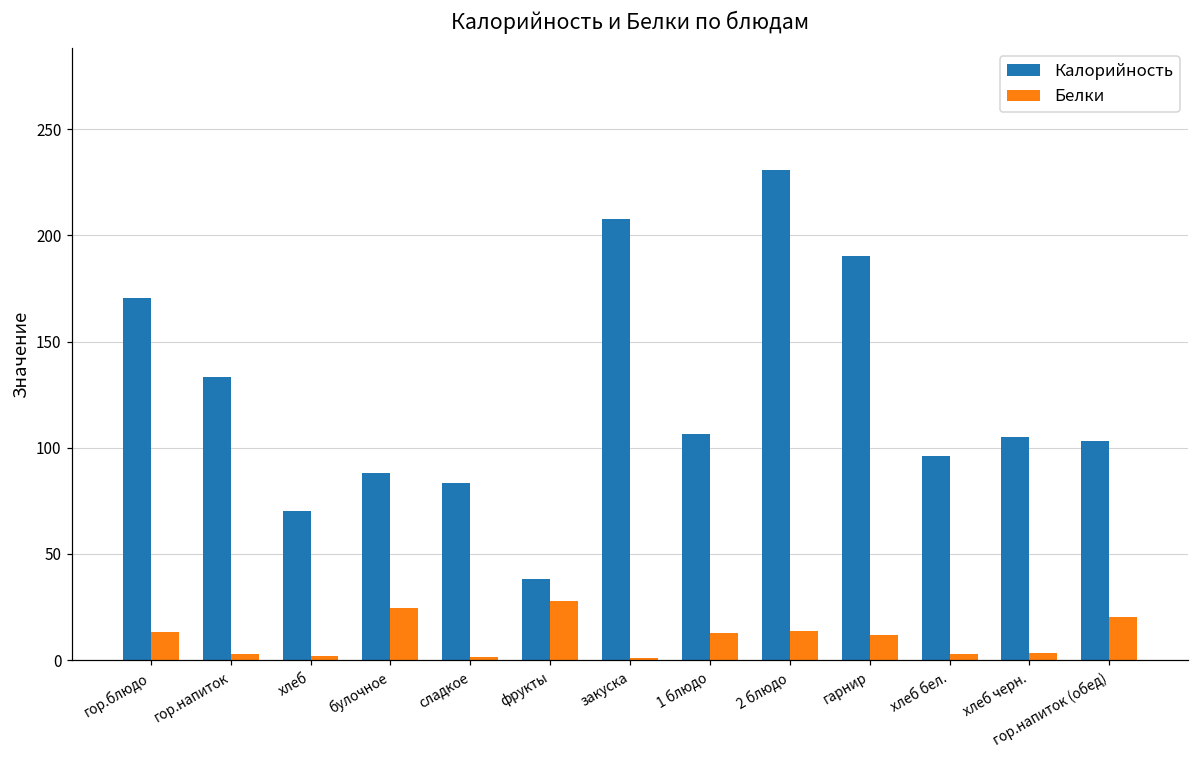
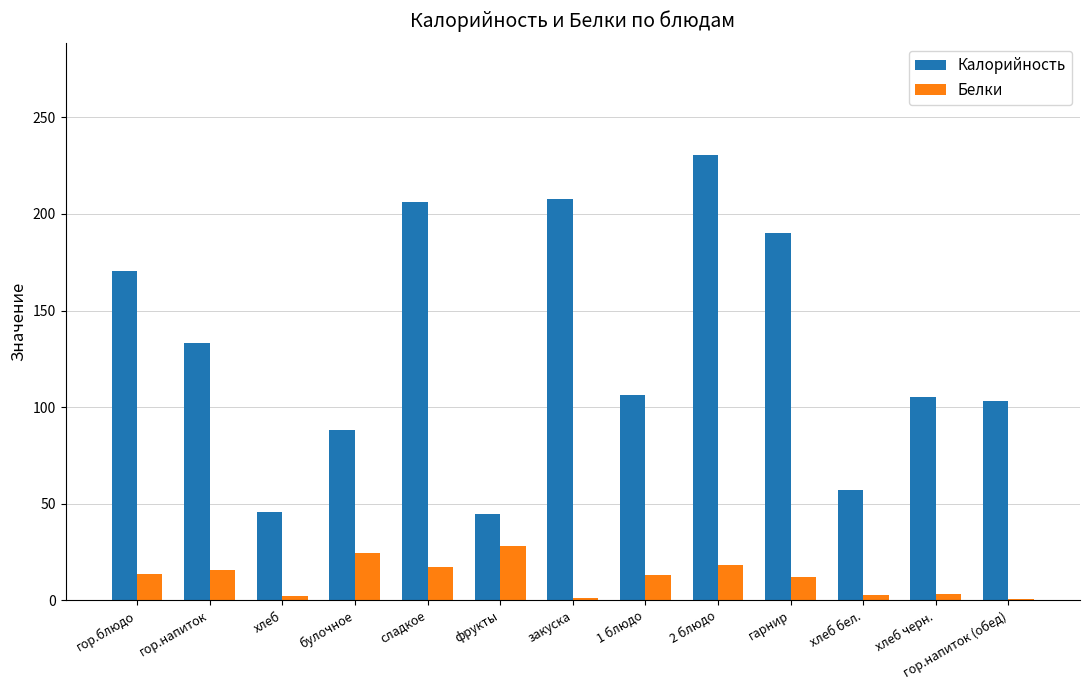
  {
    "Калорийность": {
      "гор.блюдо": 170,
      "гор.напиток": 133,
-     "хлеб": 70,
+     "хлеб": 46,
      "булочное": 88,
-     "сладкое": 84,
-     "фрукты": 38,
+     "сладкое": 206,
+     "фрукты": 44,
      "закуска": 208,
      "1 блюдо": 106,
      "2 блюдо": 231,
      "гарнир": 190,
-     "хлеб бел.": 96,
+     "хлеб бел.": 57,
      "хлеб черн.": 105,
      "гор.напиток (обед)": 103
    },
    "Белки": {
      "гор.блюдо": 13,
-     "гор.напиток": 3,
+     "гор.напиток": 16,
      "хлеб": 2,
      "булочное": 25,
-     "сладкое": 2,
+     "сладкое": 17,
      "фрукты": 28,
      "1 блюдо": 13,
-     "2 блюдо": 14,
+     "2 блюдо": 18,
      "гарнир": 12,
      "хлеб бел.": 3,
      "хлеб черн.": 3,
-     "гор.напиток (обед)": 20
+     "гор.напиток (обед)": 1
    }
  }
